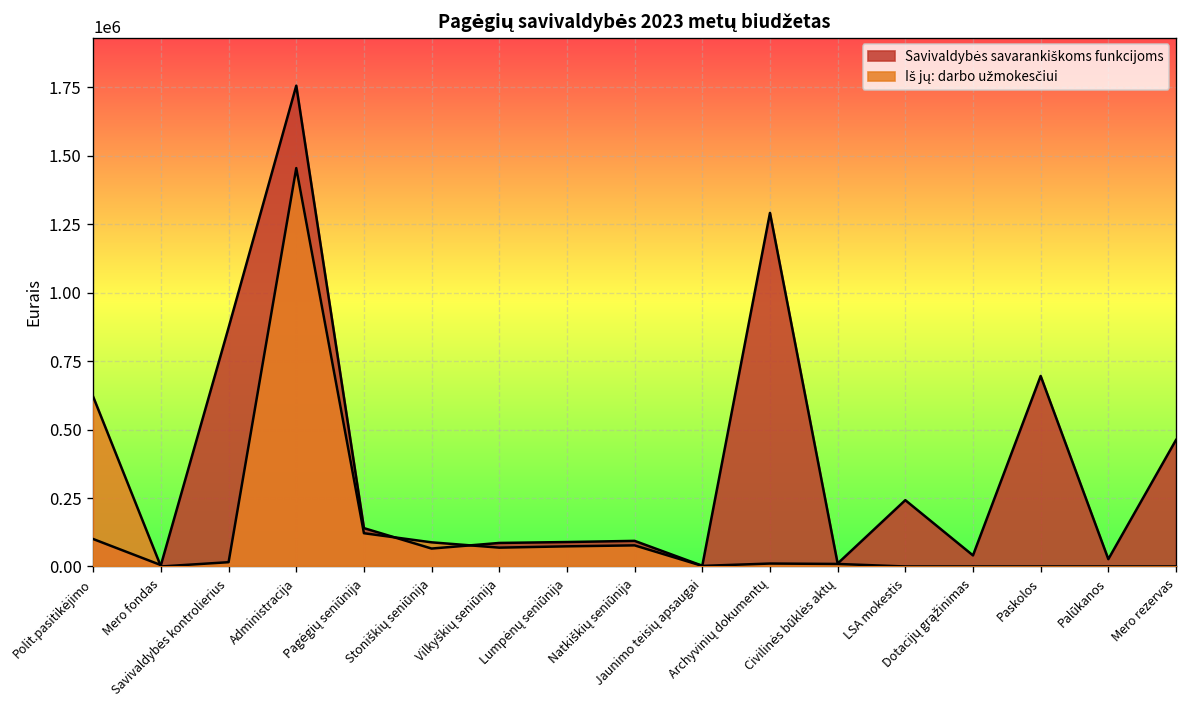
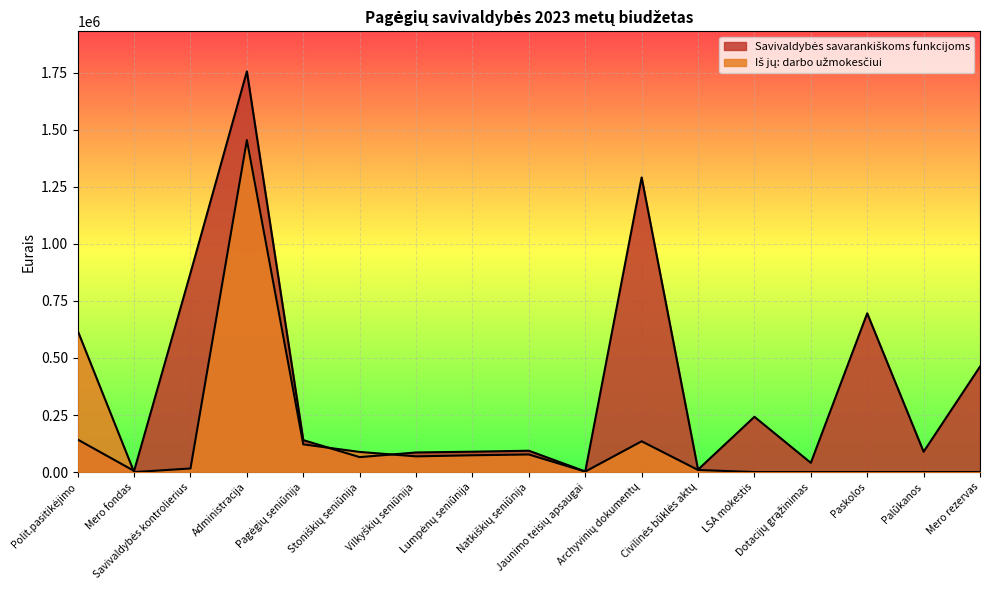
  {
    "Savivaldybės savarankiškoms funkcijoms": {
-     "Polit.pasitikėjimo": 100000,
+     "Polit.pasitikėjimo": 140000,
      "Savivaldybės kontrolierius": 870000,
      "Administracija": 1760000,
      "Pagėgių seniūnija": 140000,
      "Stoniškių seniūnija": 70000,
      "Vilkyškių seniūnija": 90000,
      "Lumpėnų seniūnija": 90000,
      "Natkiškių seniūnija": 90000,
      "Archyvinių dokumentų": 1290000,
      "LSA mokestis": 240000,
      "Dotacijų grąžinimas": 40000,
      "Paskolos": 700000,
-     "Palūkanos": 30000,
+     "Palūkanos": 90000,
      "Mero rezervas": 460000
    },
    "Iš jų: darbo užmokesčiui": {
      "Polit.pasitikėjimo": 620000,
      "Savivaldybės kontrolierius": 20000,
      "Administracija": 1450000,
      "Pagėgių seniūnija": 120000,
      "Stoniškių seniūnija": 90000,
      "Vilkyškių seniūnija": 70000,
      "Lumpėnų seniūnija": 70000,
      "Natkiškių seniūnija": 80000,
-     "Archyvinių dokumentų": 10000,
+     "Archyvinių dokumentų": 130000,
      "LSA mokestis": 0,
      "Dotacijų grąžinimas": 0,
      "Paskolos": 0,
      "Palūkanos": 0,
      "Mero rezervas": 0
    }
  }
